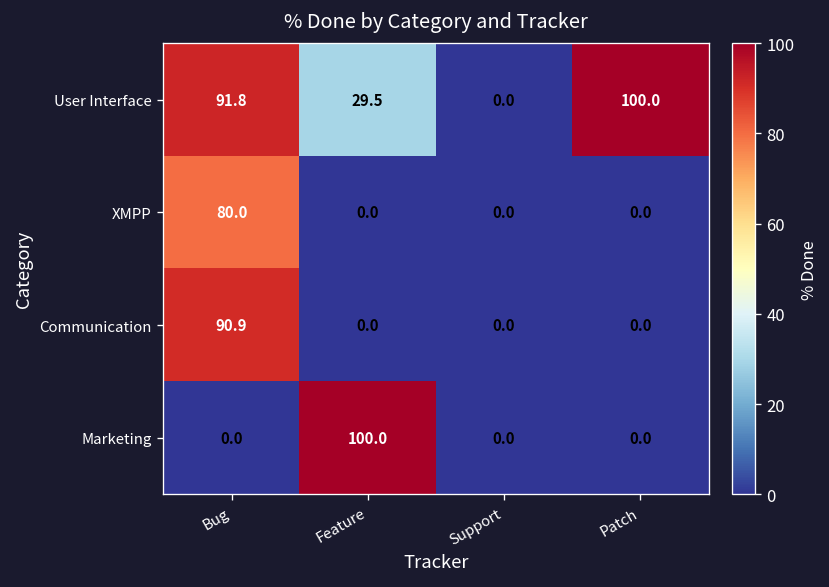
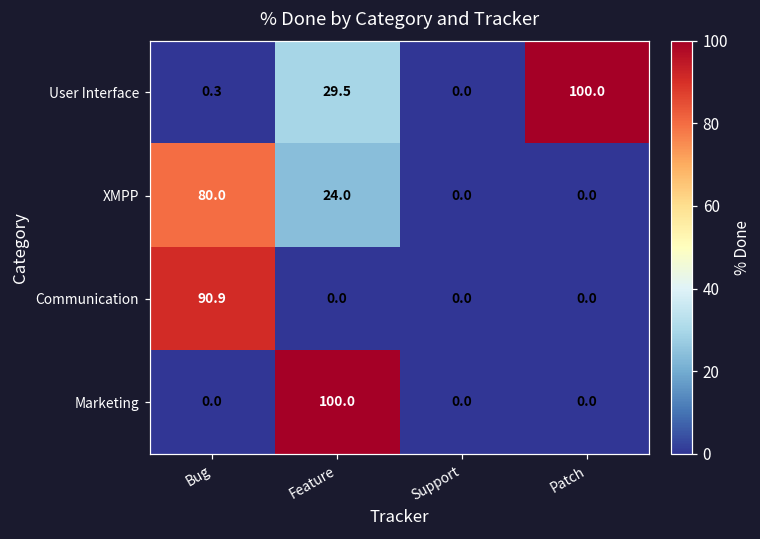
  {
    "User Interface": {
-     "Bug": 91.8,
+     "Bug": 0.3,
      "Feature": 29.5,
      "Support": 0.0,
      "Patch": 100.0
    },
    "XMPP": {
      "Bug": 80.0,
-     "Feature": 0.0,
+     "Feature": 24.0,
      "Support": 0.0,
      "Patch": 0.0
    },
    "Communication": {
      "Bug": 90.9,
      "Feature": 0.0,
      "Support": 0.0,
      "Patch": 0.0
    },
    "Marketing": {
      "Bug": 0.0,
      "Feature": 100.0,
      "Support": 0.0,
      "Patch": 0.0
    }
  }
